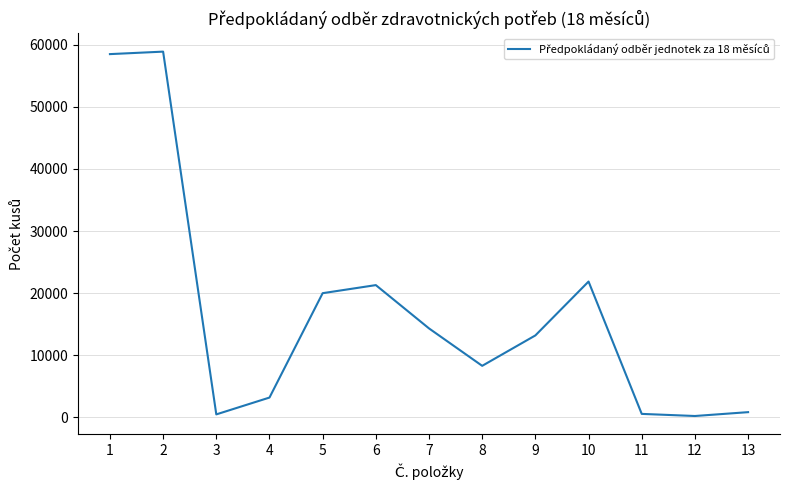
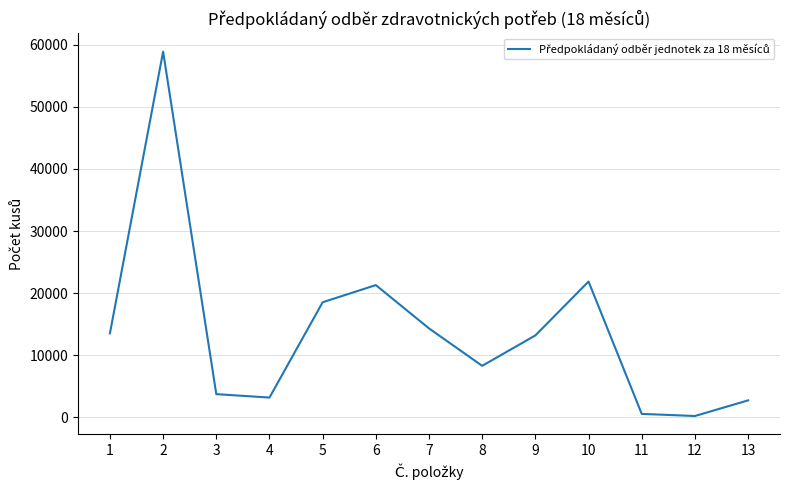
  {
-   "1": 59000,
+   "1": 14000,
    "2": 59000,
-   "3": 0,
+   "3": 4000,
    "4": 3000,
-   "5": 20000,
+   "5": 19000,
    "6": 21000,
    "7": 14000,
    "8": 8000,
    "9": 13000,
    "10": 22000,
    "11": 1000,
    "12": 0,
-   "13": 1000
+   "13": 3000
  }
